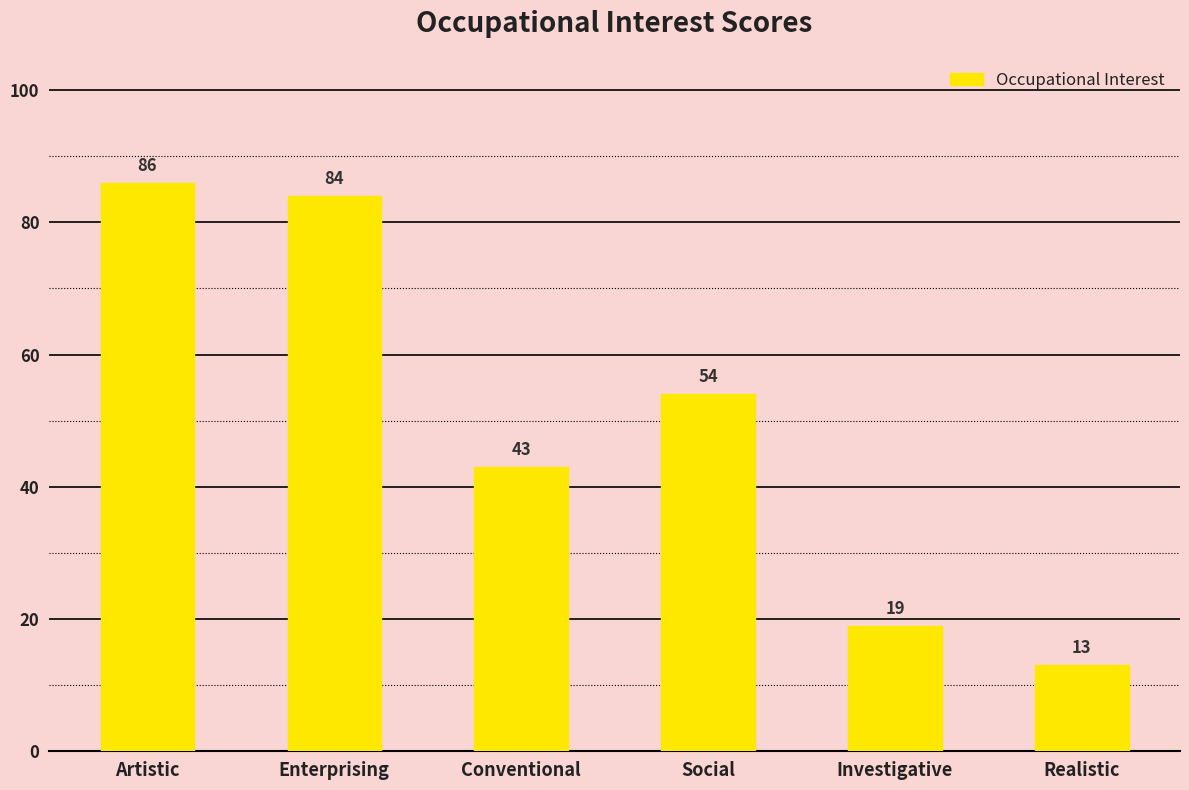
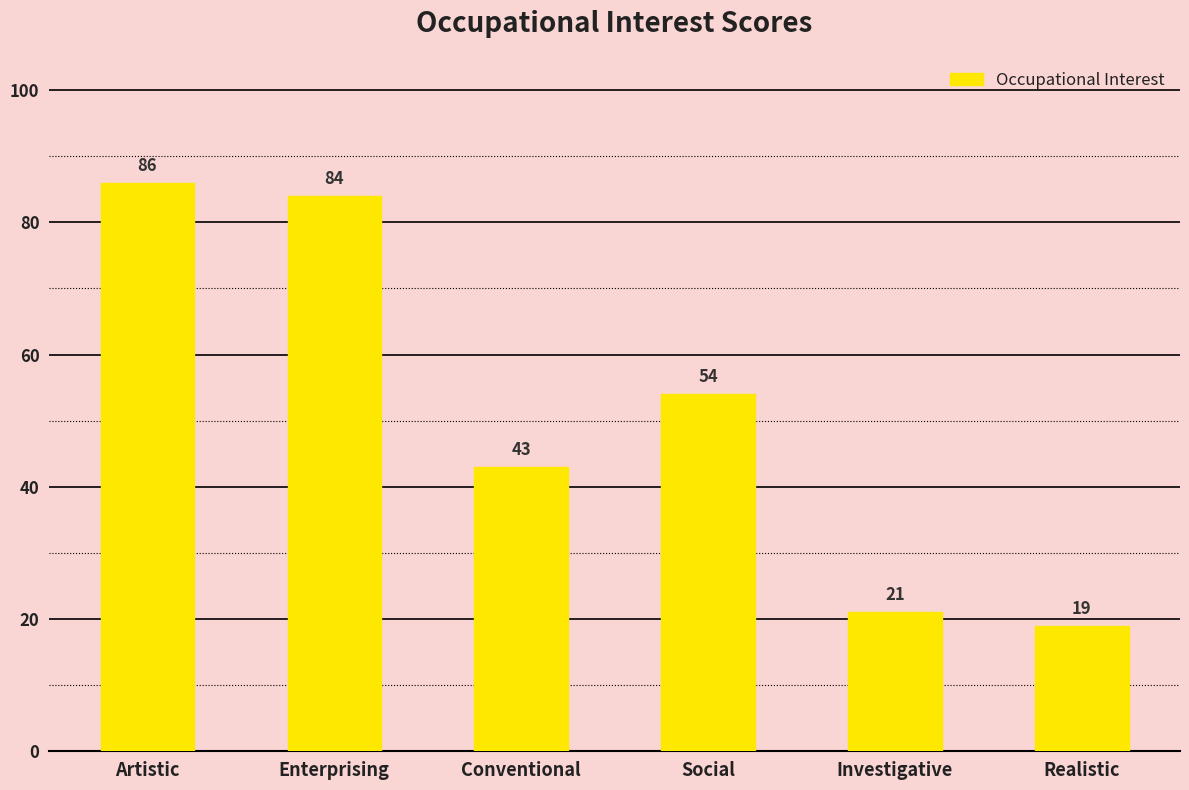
  {
    "Artistic": 86,
    "Enterprising": 84,
    "Conventional": 43,
    "Social": 54,
-   "Investigative": 19,
-   "Realistic": 13
+   "Investigative": 21,
+   "Realistic": 19
  }
